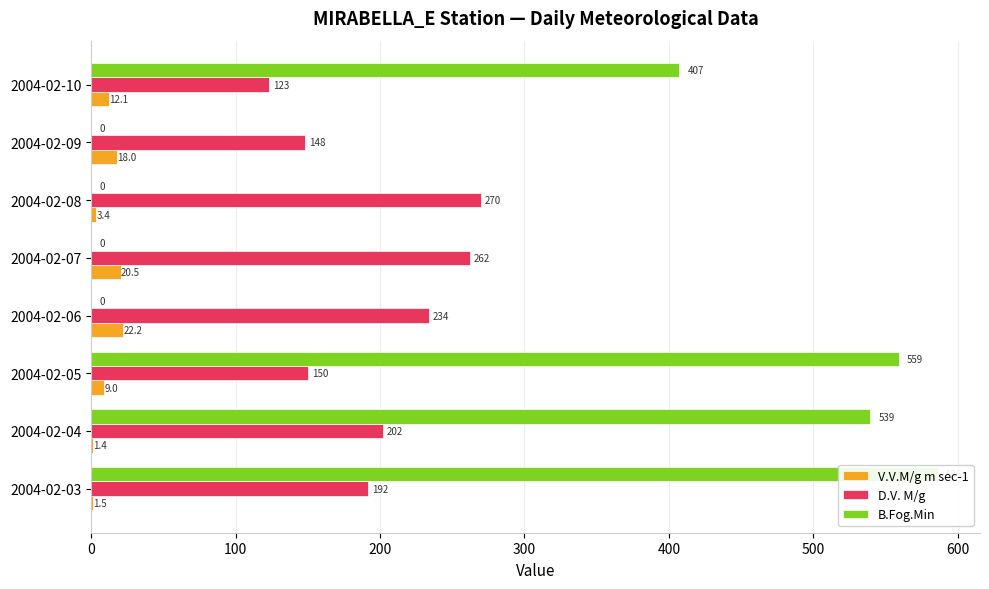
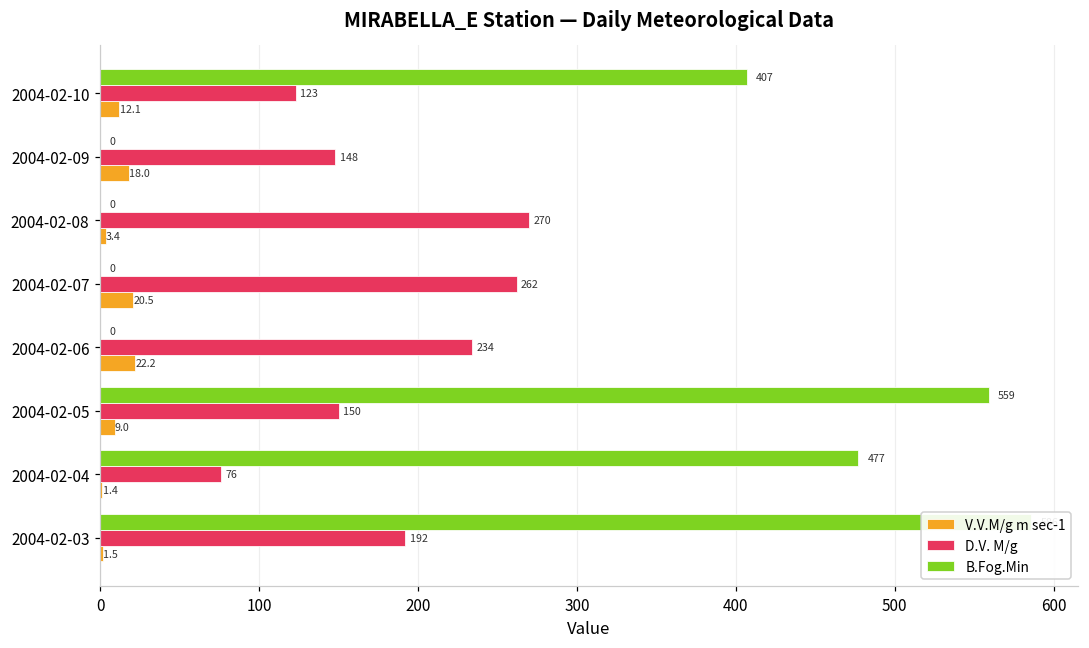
  {
    "V.V.M/g m sec-1": {
      "2004-02-10": 12.1,
      "2004-02-09": 18.0,
      "2004-02-08": 3.4,
      "2004-02-07": 20.5,
      "2004-02-06": 22.2,
      "2004-02-05": 9.0,
      "2004-02-04": 1.4,
      "2004-02-03": 1.5
    },
    "D.V. M/g": {
      "2004-02-10": 123,
      "2004-02-09": 148,
      "2004-02-08": 270,
      "2004-02-07": 262,
      "2004-02-06": 234,
      "2004-02-05": 150,
-     "2004-02-04": 202,
+     "2004-02-04": 76,
      "2004-02-03": 192
    },
    "B.Fog.Min": {
      "2004-02-10": 407,
      "2004-02-09": 0,
      "2004-02-08": 0,
      "2004-02-07": 0,
      "2004-02-06": 0,
      "2004-02-05": 559,
-     "2004-02-04": 539
+     "2004-02-04": 477
    }
  }
